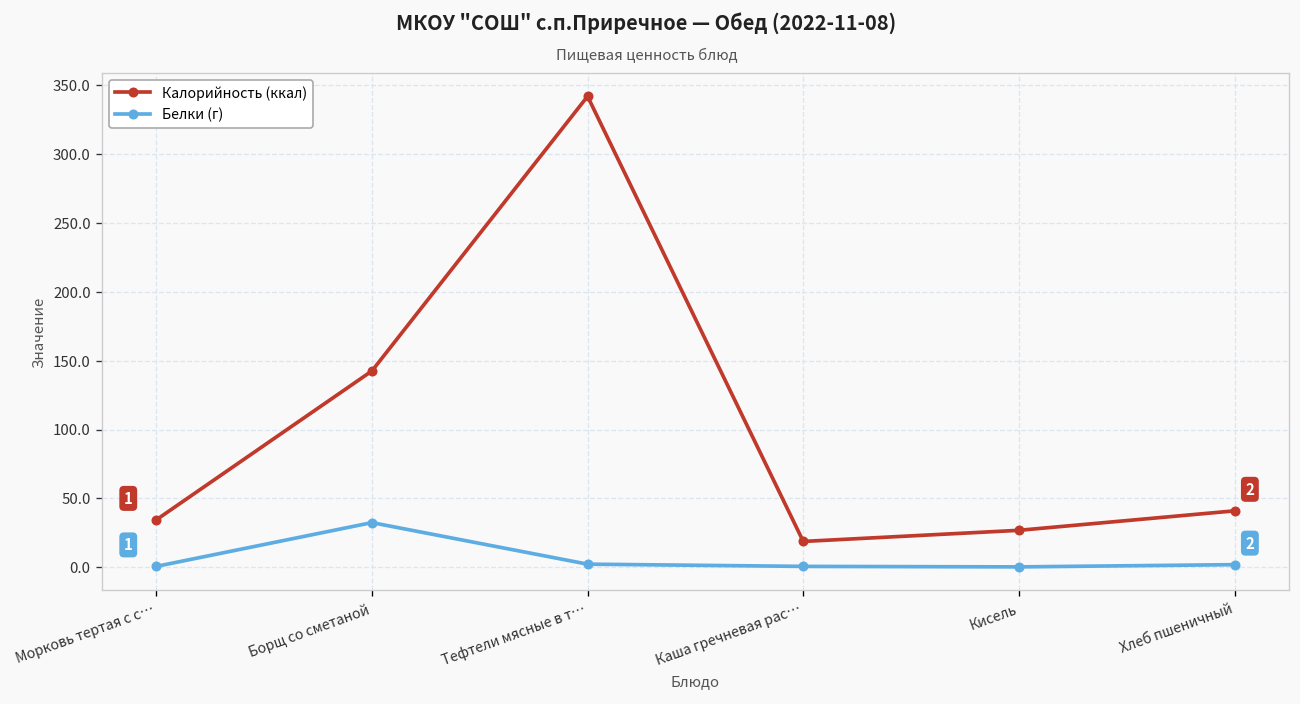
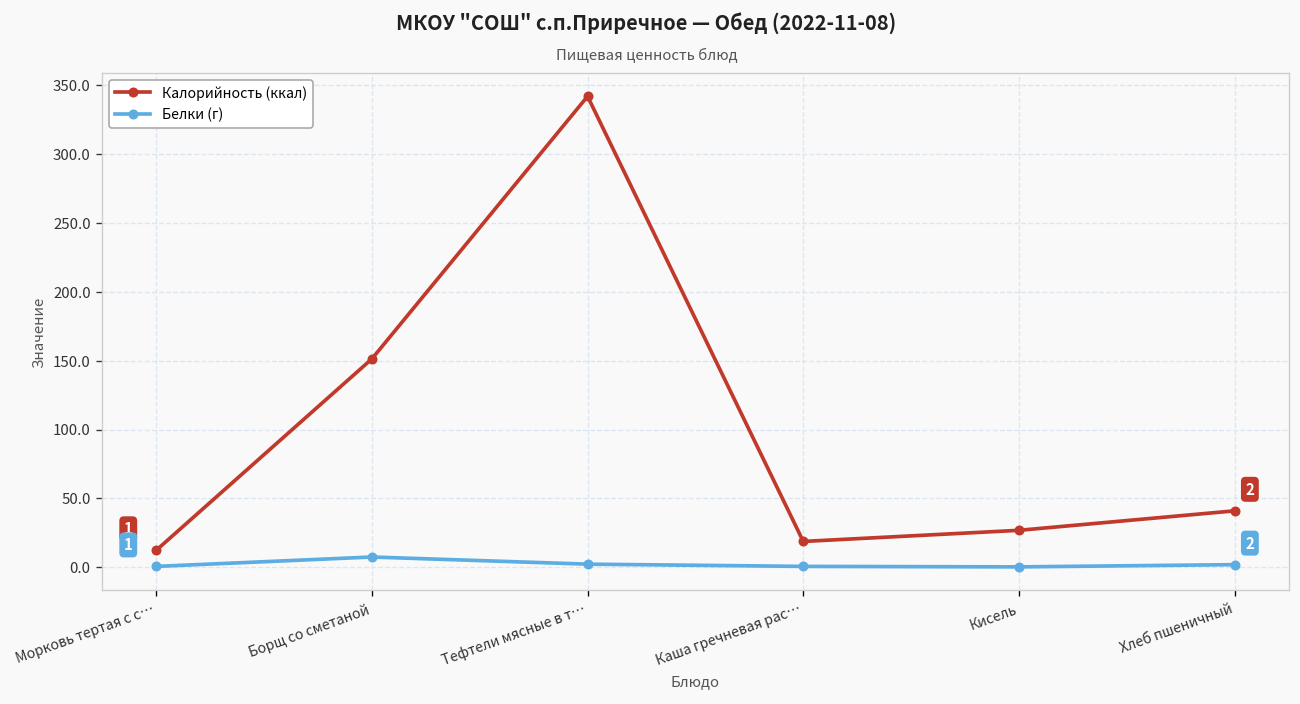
  {
    "Калорийность (ккал)": {
-     "Морковь тертая с с…": 34,
-     "Борщ со сметаной": 143,
+     "Морковь тертая с с…": 12,
+     "Борщ со сметаной": 151,
      "Тефтели мясные в т…": 342,
      "Каша гречневая рас…": 19,
      "Кисель": 27
    },
    "Белки (г)": {
-     "Борщ со сметаной": 32,
+     "Борщ со сметаной": 7,
      "Тефтели мясные в т…": 2,
      "Каша гречневая рас…": 1,
      "Кисель": 0
    }
  }
